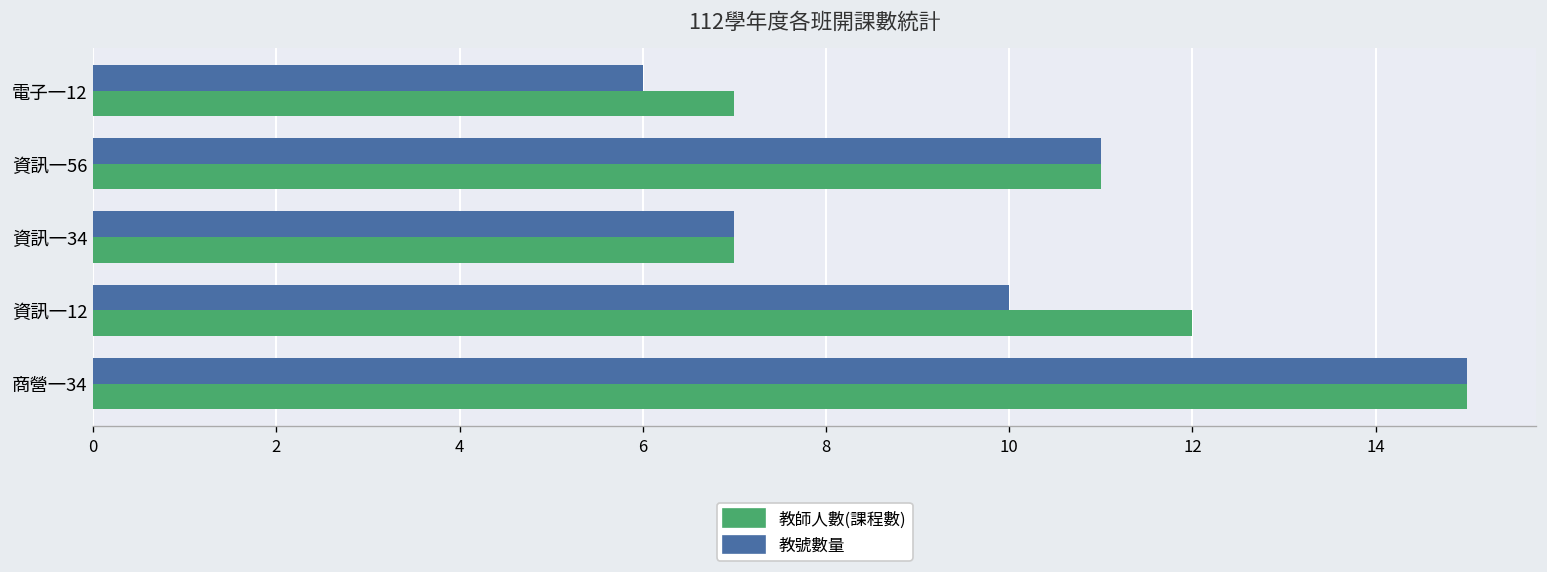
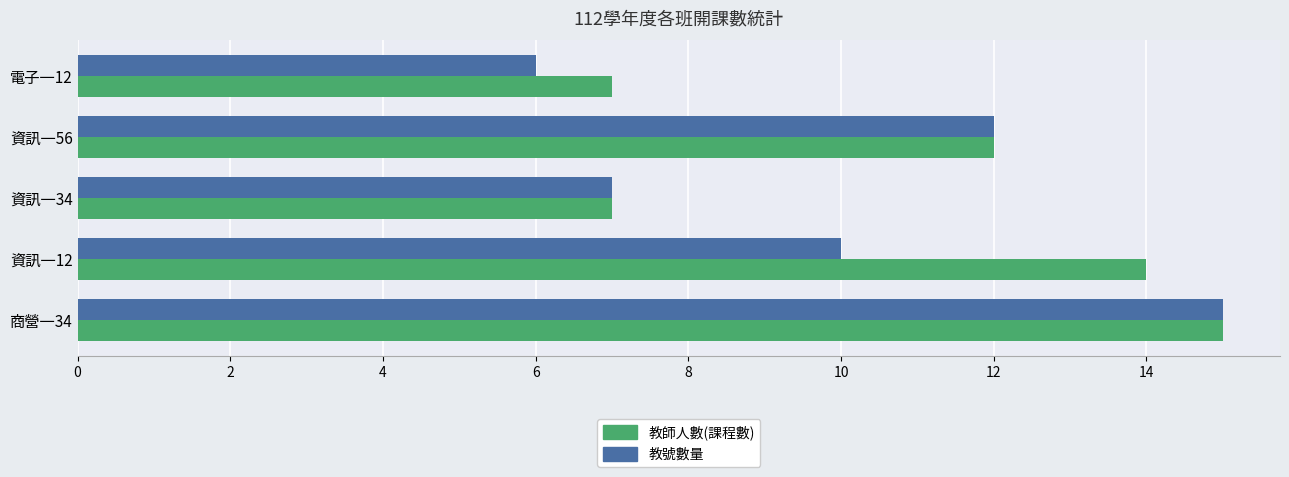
  {
    "教師人數(課程數)": {
      "電子一12": 7,
-     "資訊一56": 11,
+     "資訊一56": 12,
      "資訊一34": 7,
-     "資訊一12": 12,
+     "資訊一12": 14,
      "商營一34": 15
    },
    "教號數量": {
      "電子一12": 6,
-     "資訊一56": 11,
+     "資訊一56": 12,
      "資訊一34": 7,
      "資訊一12": 10,
      "商營一34": 15
    }
  }
